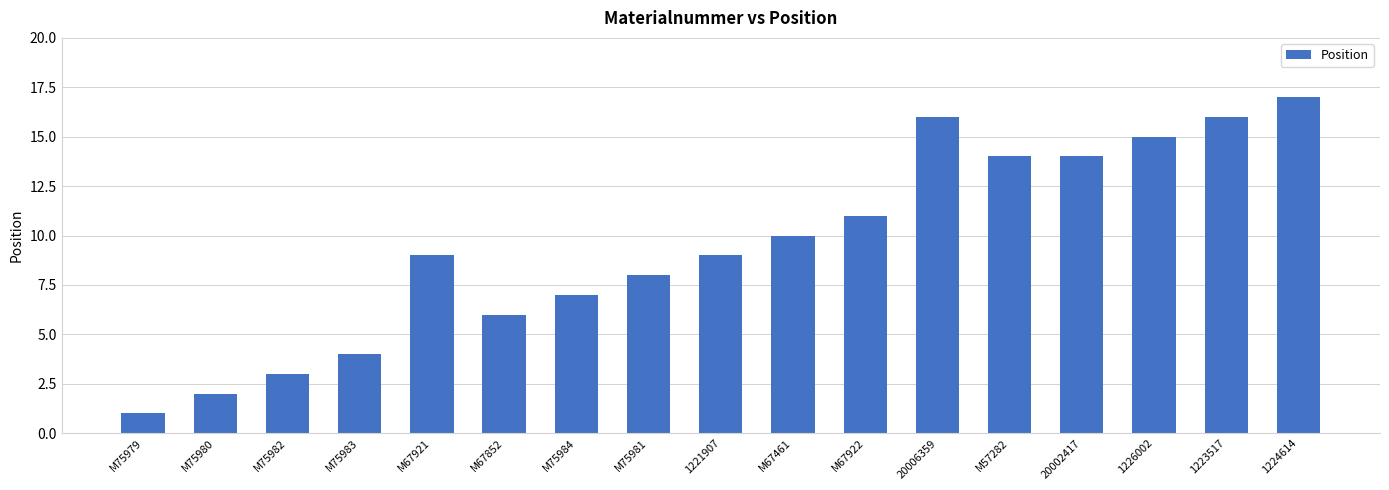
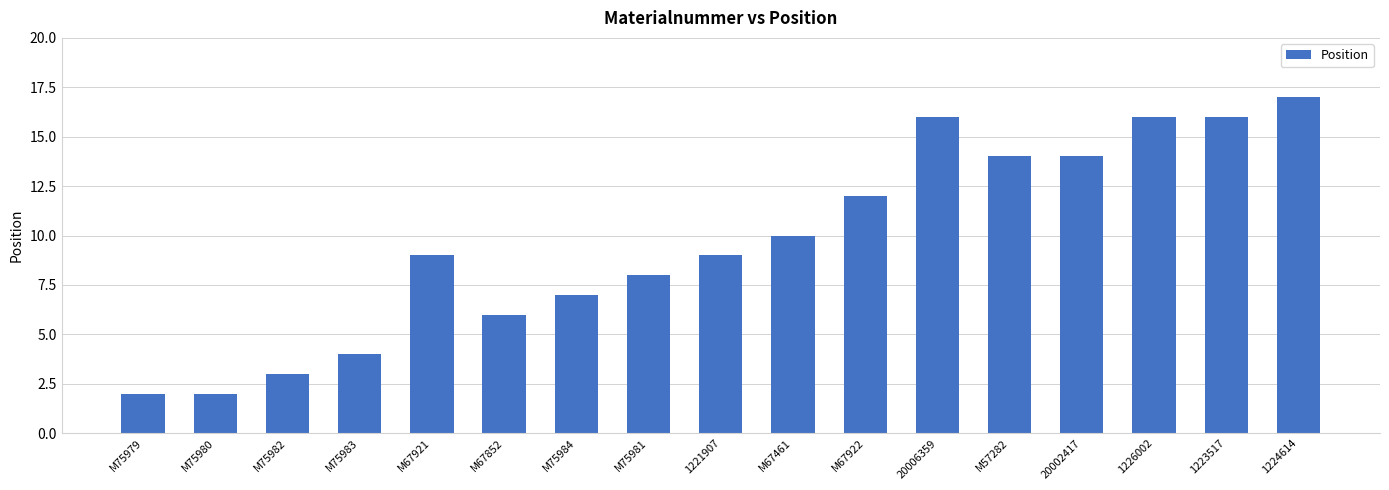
  {
-   "M75979": 1,
+   "M75979": 2,
    "M75980": 2,
    "M75982": 3,
    "M75983": 4,
    "M67921": 9,
    "M67852": 6,
    "M75984": 7,
    "M75981": 8,
    "1221907": 9,
    "M67461": 10,
-   "M67922": 11,
+   "M67922": 12,
    "20006359": 16,
    "M57282": 14,
    "20002417": 14,
-   "1226002": 15,
+   "1226002": 16,
    "1223517": 16,
    "1224614": 17
  }
